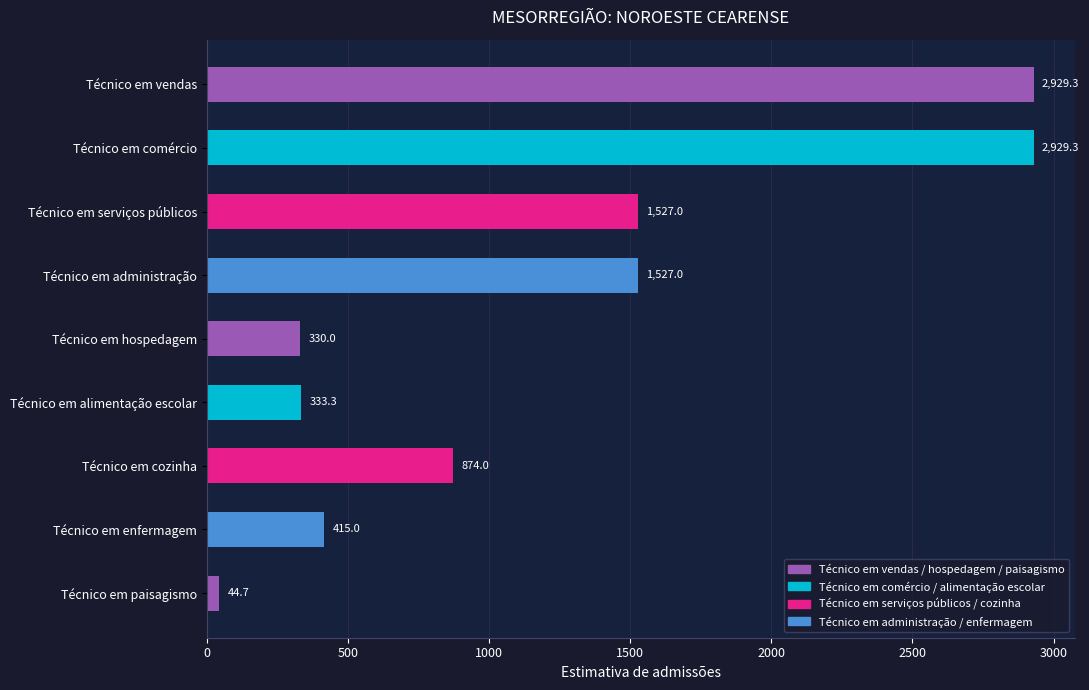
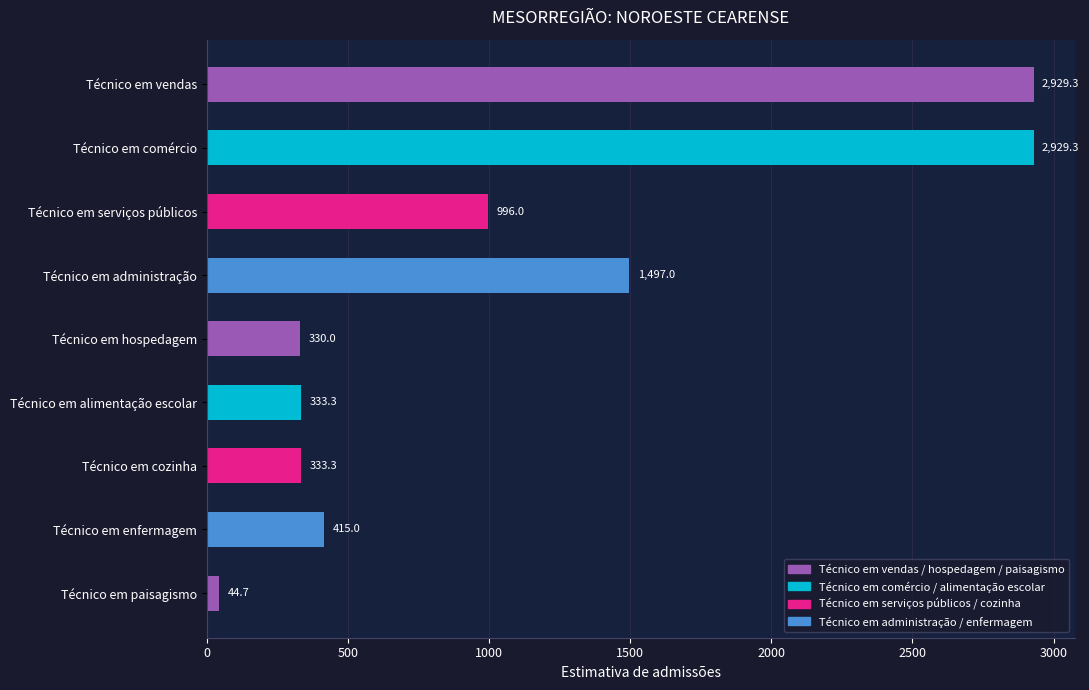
  {
    "Técnico em vendas": "2,929.3",
    "Técnico em comércio": "2,929.3",
-   "Técnico em serviços públicos": "1,527.0",
-   "Técnico em administração": "1,527.0",
+   "Técnico em serviços públicos": "996.0",
+   "Técnico em administração": "1,497.0",
    "Técnico em hospedagem": "330.0",
    "Técnico em alimentação escolar": "333.3",
-   "Técnico em cozinha": "874.0",
+   "Técnico em cozinha": "333.3",
    "Técnico em enfermagem": "415.0",
    "Técnico em paisagismo": "44.7"
  }
